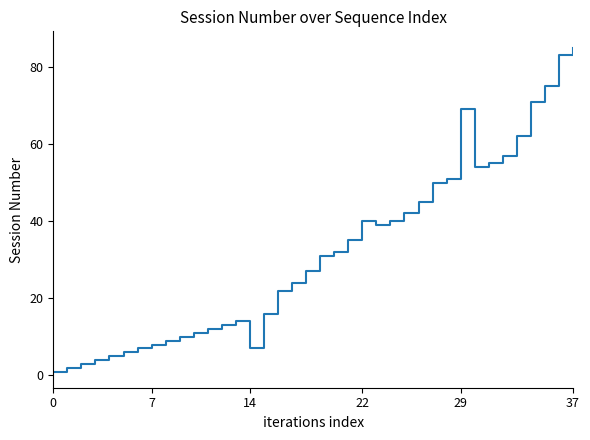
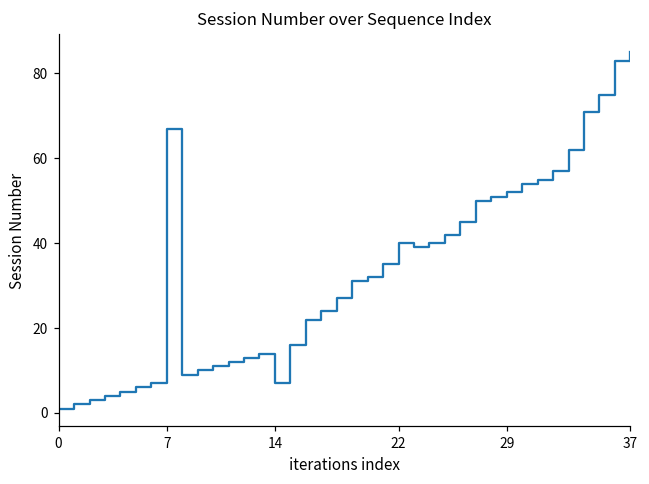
  {
    "0": 1,
-   "7": 8,
+   "7": 67,
    "14": 7,
    "22": 40,
-   "29": 69,
+   "29": 52,
    "37": 85
  }
